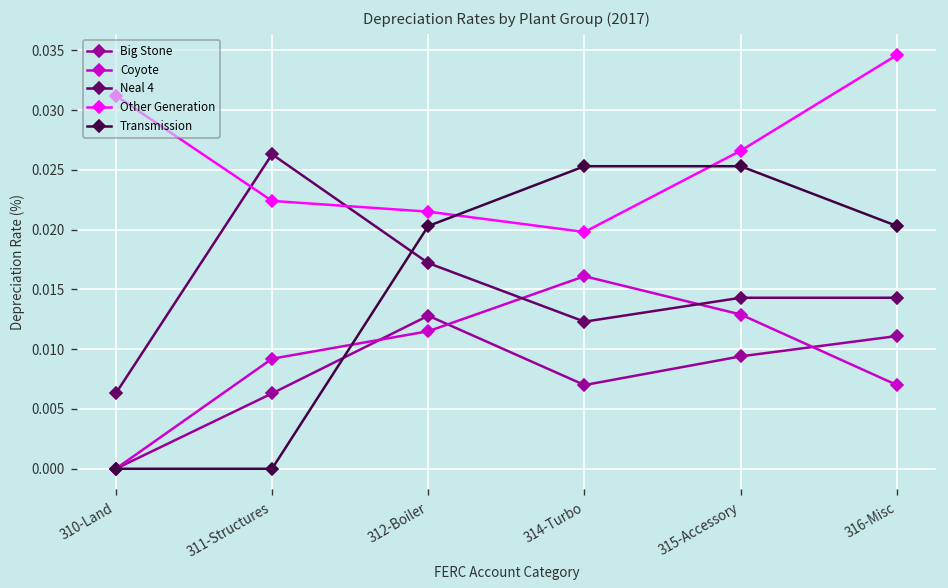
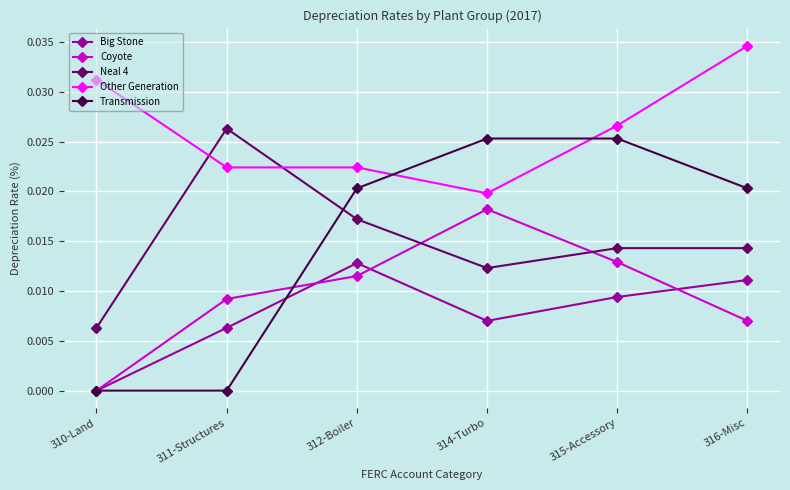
  {
    "Big Stone": {
      "311-Structures": 0.006,
      "312-Boiler": 0.013,
      "314-Turbo": 0.007,
      "315-Accessory": 0.009,
      "316-Misc": 0.011
    },
    "Coyote": {
      "311-Structures": 0.009,
      "312-Boiler": 0.012,
-     "314-Turbo": 0.016,
+     "314-Turbo": 0.018,
      "315-Accessory": 0.013,
      "316-Misc": 0.007
    },
    "Other Generation": {
      "311-Structures": 0.022,
-     "312-Boiler": 0.0215,
+     "312-Boiler": 0.0224,
      "314-Turbo": 0.020,
      "315-Accessory": 0.027,
      "316-Misc": 0.035
    }
  }
